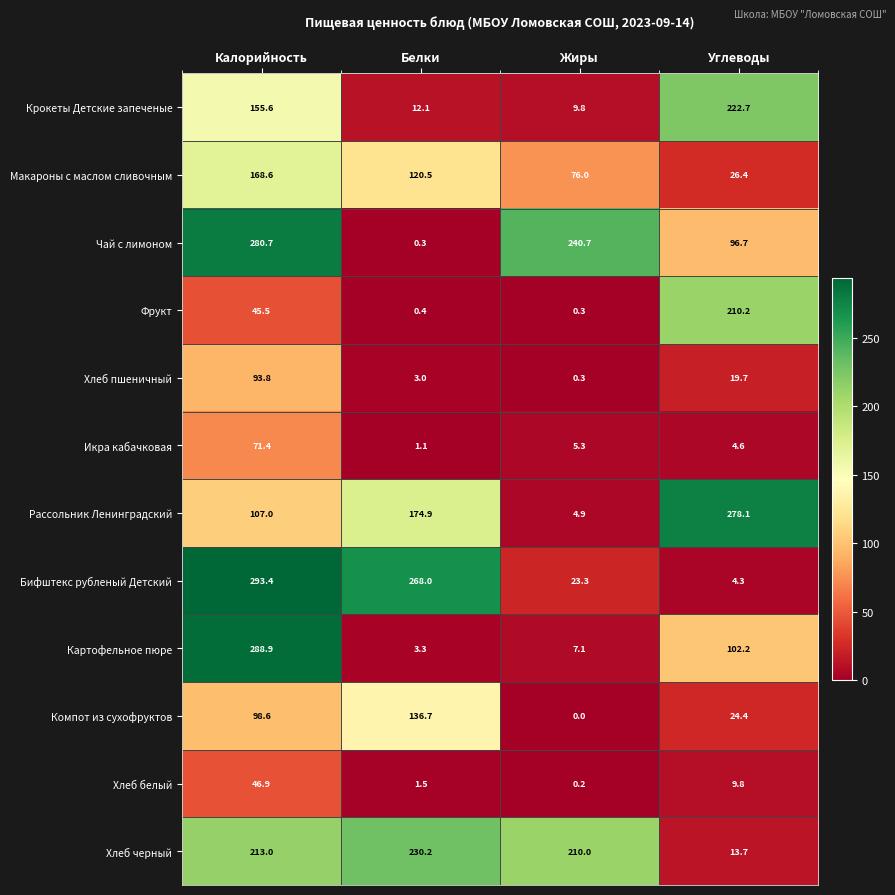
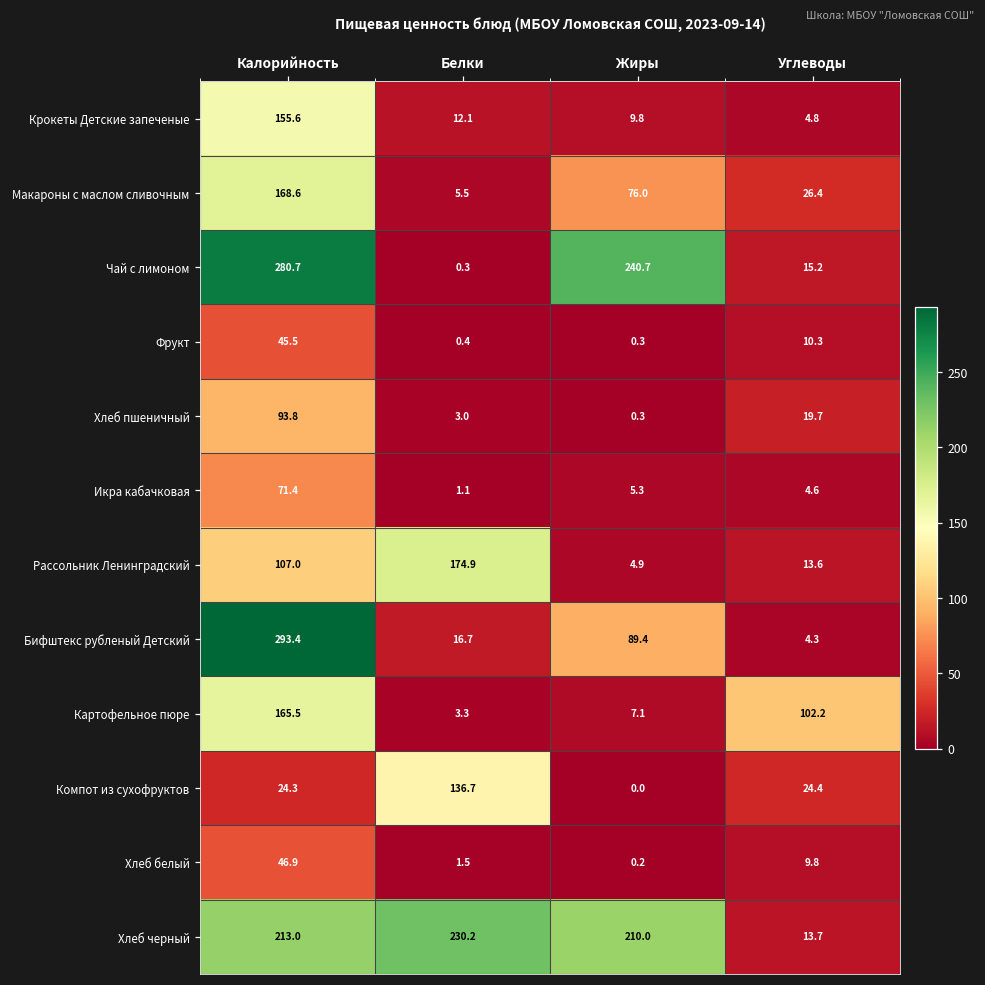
  {
    "Крокеты Детские запеченые": {
      "Калорийность": 155.6,
      "Белки": 12.1,
      "Жиры": 9.8,
-     "Углеводы": 222.7
+     "Углеводы": 4.8
    },
    "Макароны с маслом сливочным": {
      "Калорийность": 168.6,
-     "Белки": 120.5,
+     "Белки": 5.5,
      "Жиры": 76.0,
      "Углеводы": 26.4
    },
    "Чай с лимоном": {
      "Калорийность": 280.7,
      "Белки": 0.3,
      "Жиры": 240.7,
-     "Углеводы": 96.7
+     "Углеводы": 15.2
    },
    "Фрукт": {
      "Калорийность": 45.5,
      "Белки": 0.4,
      "Жиры": 0.3,
-     "Углеводы": 210.2
+     "Углеводы": 10.3
    },
    "Хлеб пшеничный": {
      "Калорийность": 93.8,
      "Белки": 3.0,
      "Жиры": 0.3,
      "Углеводы": 19.7
    },
    "Икра кабачковая": {
      "Калорийность": 71.4,
      "Белки": 1.1,
      "Жиры": 5.3,
      "Углеводы": 4.6
    },
    "Рассольник Ленинградский": {
      "Калорийность": 107.0,
      "Белки": 174.9,
      "Жиры": 4.9,
-     "Углеводы": 278.1
+     "Углеводы": 13.6
    },
    "Бифштекс рубленый Детский": {
      "Калорийность": 293.4,
-     "Белки": 268.0,
-     "Жиры": 23.3,
+     "Белки": 16.7,
+     "Жиры": 89.4,
      "Углеводы": 4.3
    },
    "Картофельное пюре": {
-     "Калорийность": 288.9,
+     "Калорийность": 165.5,
      "Белки": 3.3,
      "Жиры": 7.1,
      "Углеводы": 102.2
    },
    "Компот из сухофруктов": {
-     "Калорийность": 98.6,
+     "Калорийность": 24.3,
      "Белки": 136.7,
      "Жиры": 0.0,
      "Углеводы": 24.4
    },
    "Хлеб белый": {
      "Калорийность": 46.9,
      "Белки": 1.5,
      "Жиры": 0.2,
      "Углеводы": 9.8
    },
    "Хлеб черный": {
      "Калорийность": 213.0,
      "Белки": 230.2,
      "Жиры": 210.0,
      "Углеводы": 13.7
    }
  }
